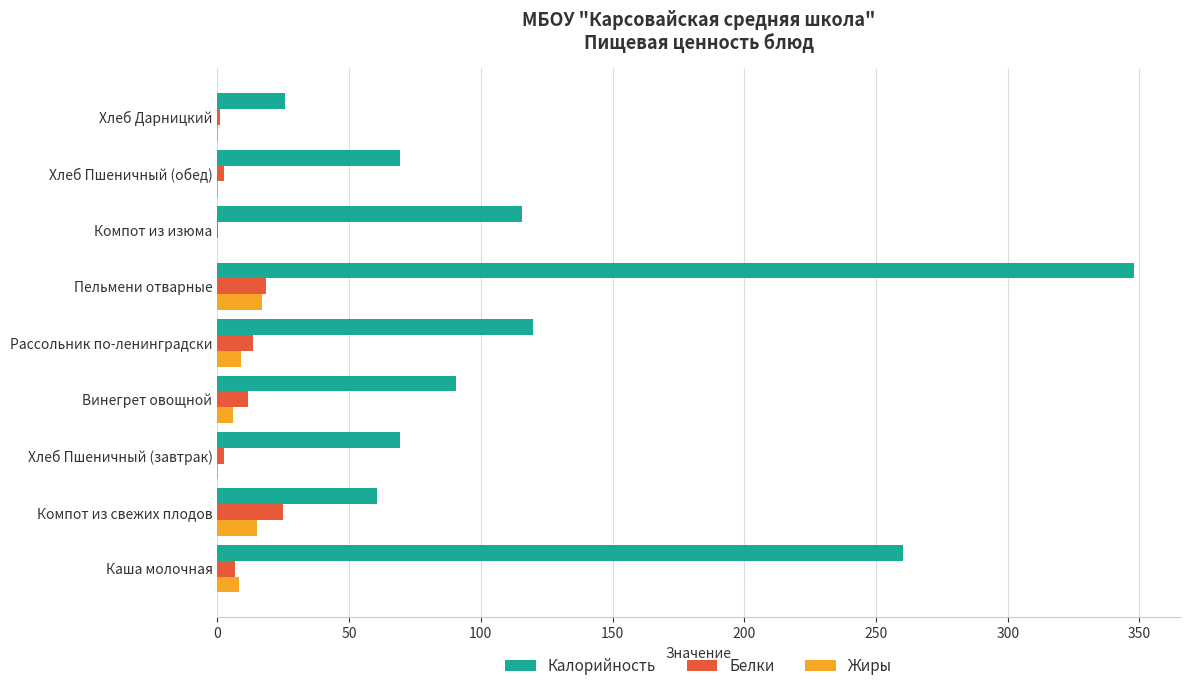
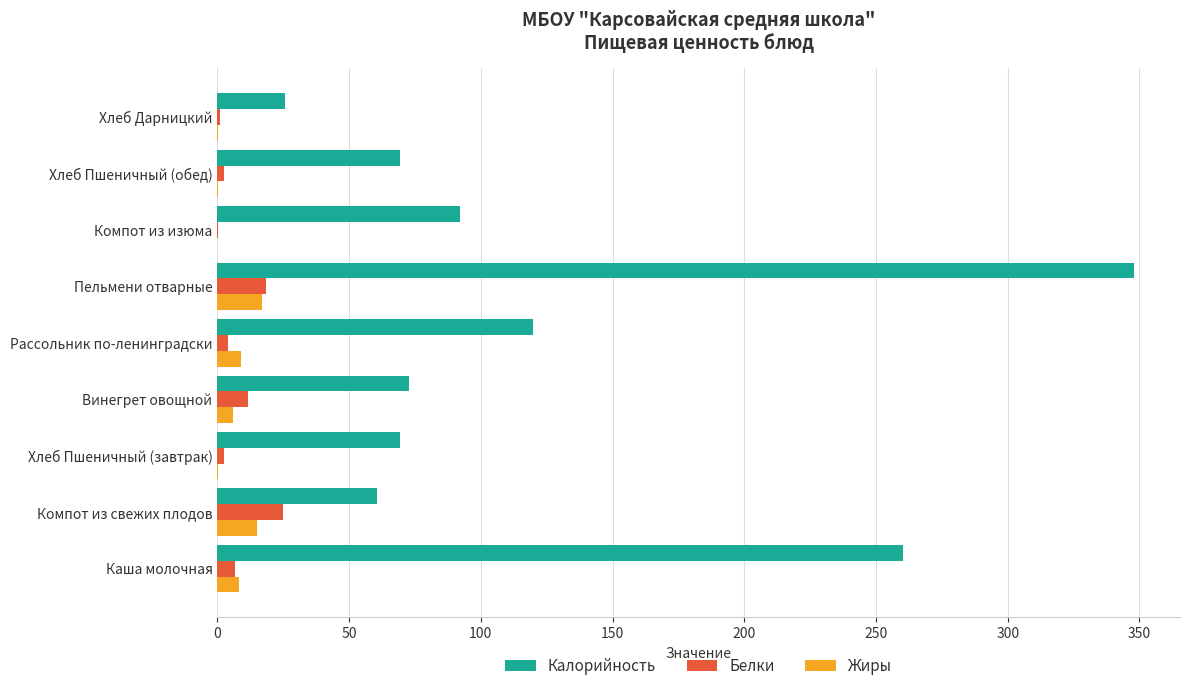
  {
    "Калорийность": {
      "Хлеб Дарницкий": 26,
      "Хлеб Пшеничный (обед)": 69,
-     "Компот из изюма": 116,
+     "Компот из изюма": 92,
      "Пельмени отварные": 348,
      "Рассольник по-ленинградски": 120,
-     "Винегрет овощной": 90,
+     "Винегрет овощной": 73,
      "Хлеб Пшеничный (завтрак)": 69,
      "Компот из свежих плодов": 61,
      "Каша молочная": 260
    },
    "Белки": {
      "Хлеб Пшеничный (обед)": 3,
      "Пельмени отварные": 18,
-     "Рассольник по-ленинградски": 14,
+     "Рассольник по-ленинградски": 4,
      "Винегрет овощной": 12,
      "Хлеб Пшеничный (завтрак)": 3,
      "Компот из свежих плодов": 25,
      "Каша молочная": 7
    },
    "Жиры": {
      "Компот из изюма": 0,
      "Пельмени отварные": 17,
      "Рассольник по-ленинградски": 9,
      "Винегрет овощной": 6,
      "Компот из свежих плодов": 15,
      "Каша молочная": 8
    }
  }
